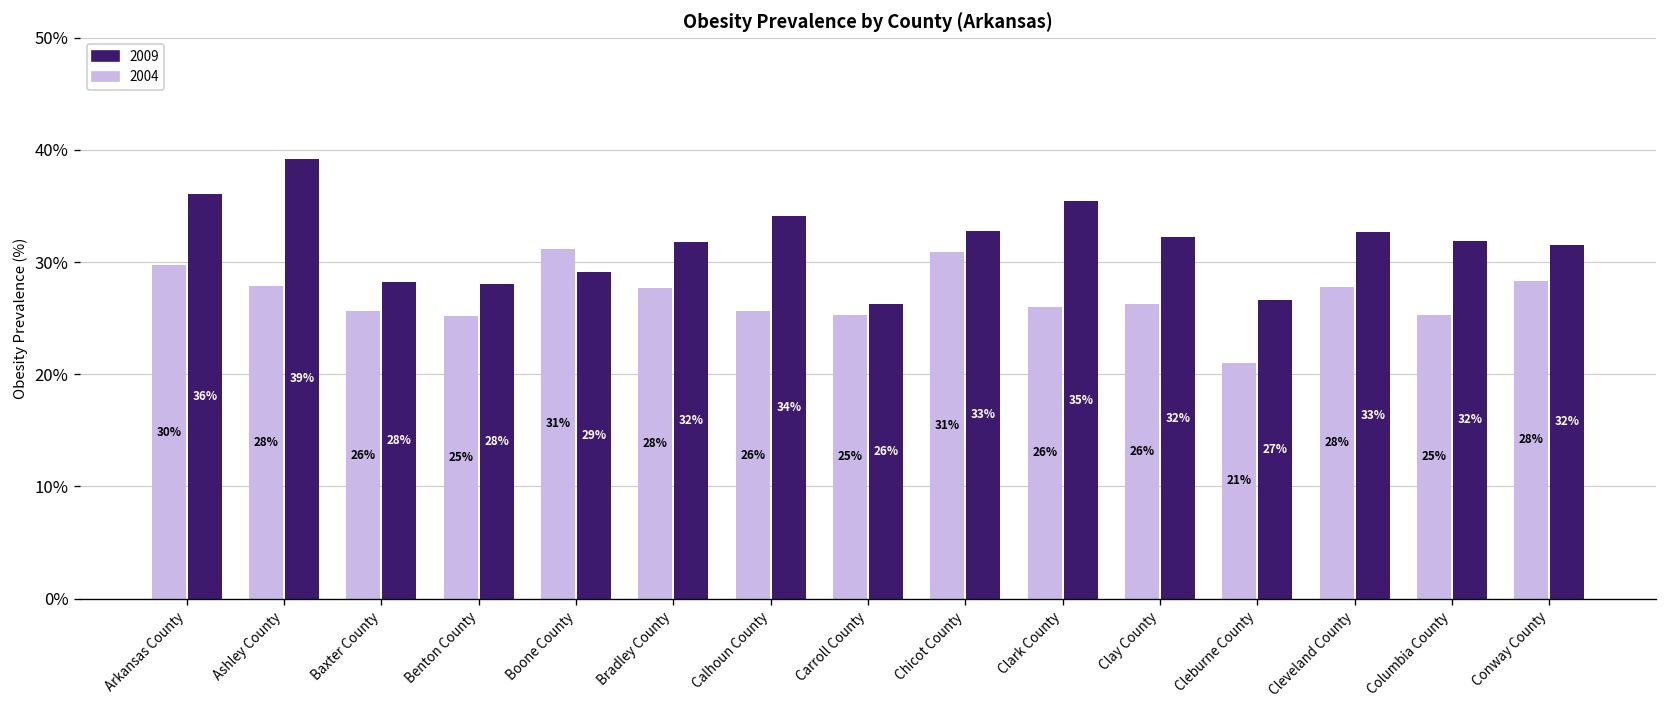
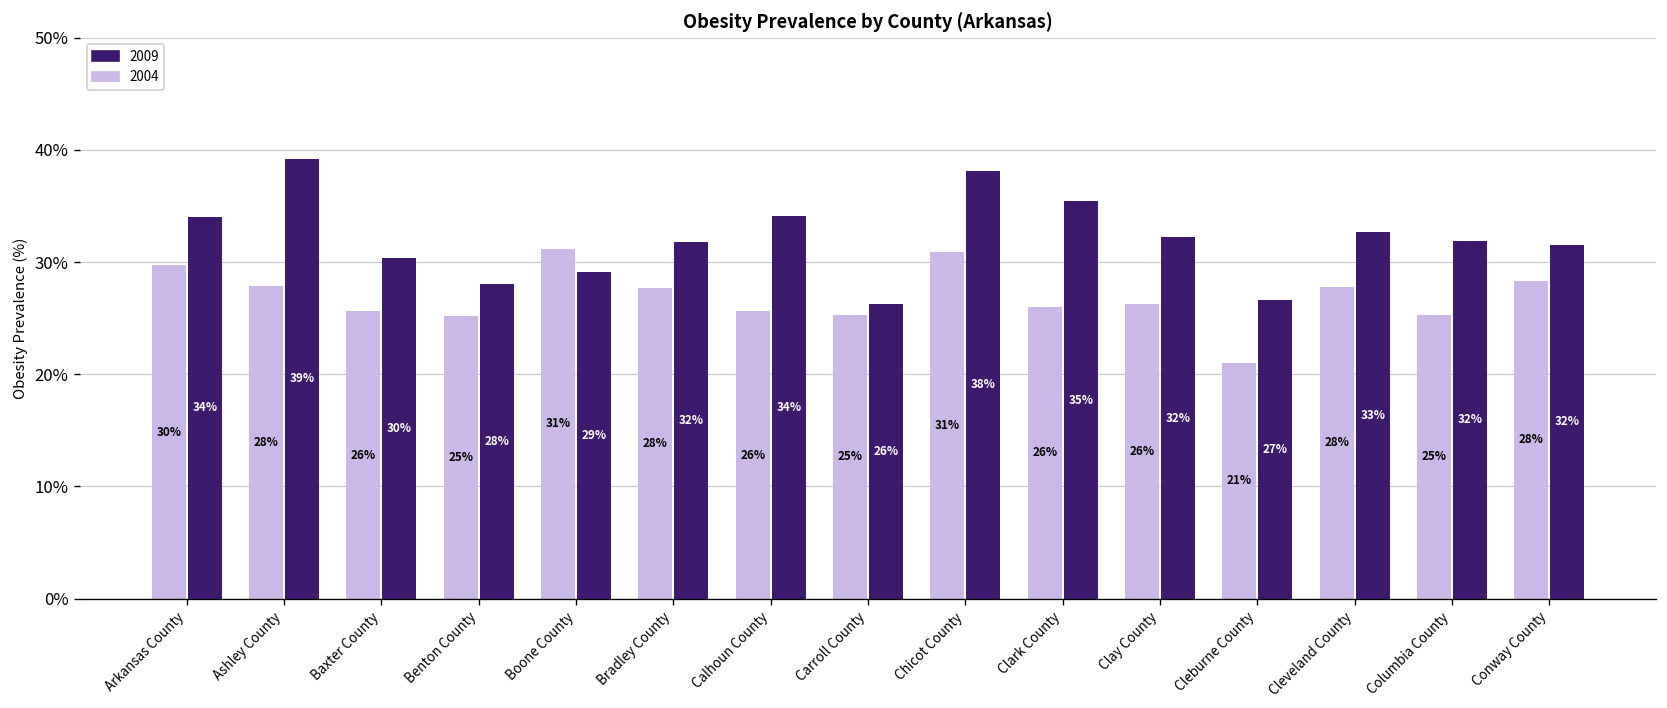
  {
    "2004": {
      "Arkansas County": "30%",
      "Ashley County": "28%",
      "Baxter County": "26%",
      "Benton County": "25%",
      "Boone County": "31%",
      "Bradley County": "28%",
      "Calhoun County": "26%",
      "Carroll County": "25%",
      "Chicot County": "31%",
      "Clark County": "26%",
      "Clay County": "26%",
      "Cleburne County": "21%",
      "Cleveland County": "28%",
      "Columbia County": "25%",
      "Conway County": "28%"
    },
    "2009": {
-     "Arkansas County": "36%",
+     "Arkansas County": "34%",
      "Ashley County": "39%",
-     "Baxter County": "28%",
+     "Baxter County": "30%",
      "Benton County": "28%",
      "Boone County": "29%",
      "Bradley County": "32%",
      "Calhoun County": "34%",
      "Carroll County": "26%",
-     "Chicot County": "33%",
+     "Chicot County": "38%",
      "Clark County": "35%",
      "Clay County": "32%",
      "Cleburne County": "27%",
      "Cleveland County": "33%",
      "Columbia County": "32%",
      "Conway County": "32%"
    }
  }
